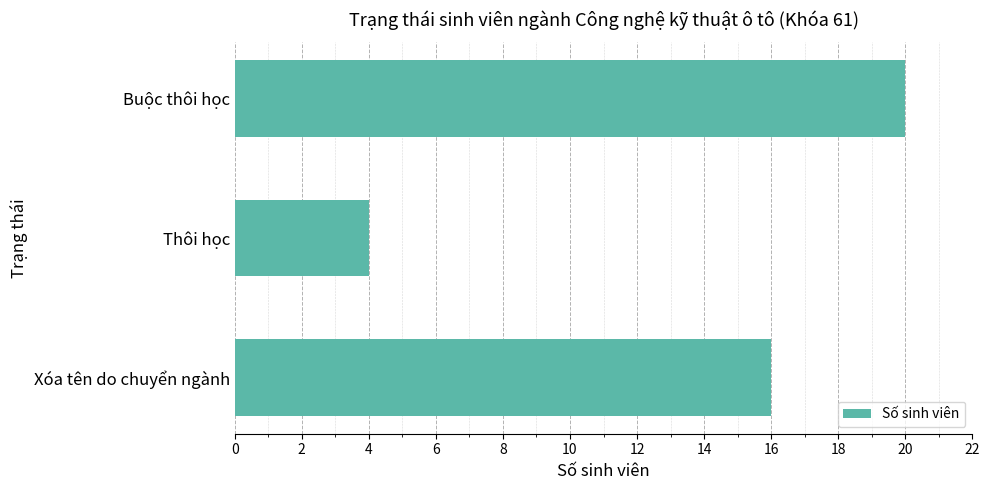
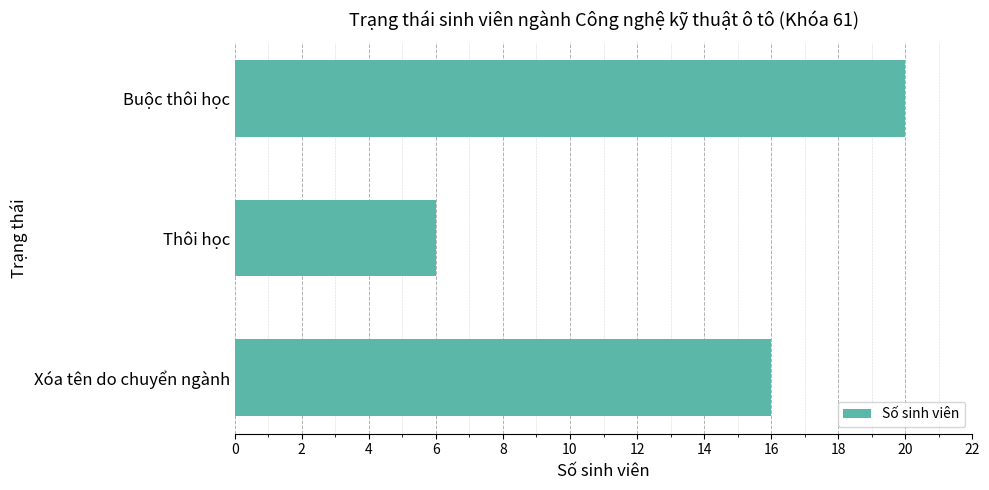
  {
    "Buộc thôi học": 20,
-   "Thôi học": 4,
+   "Thôi học": 6,
    "Xóa tên do chuyển ngành": 16
  }
